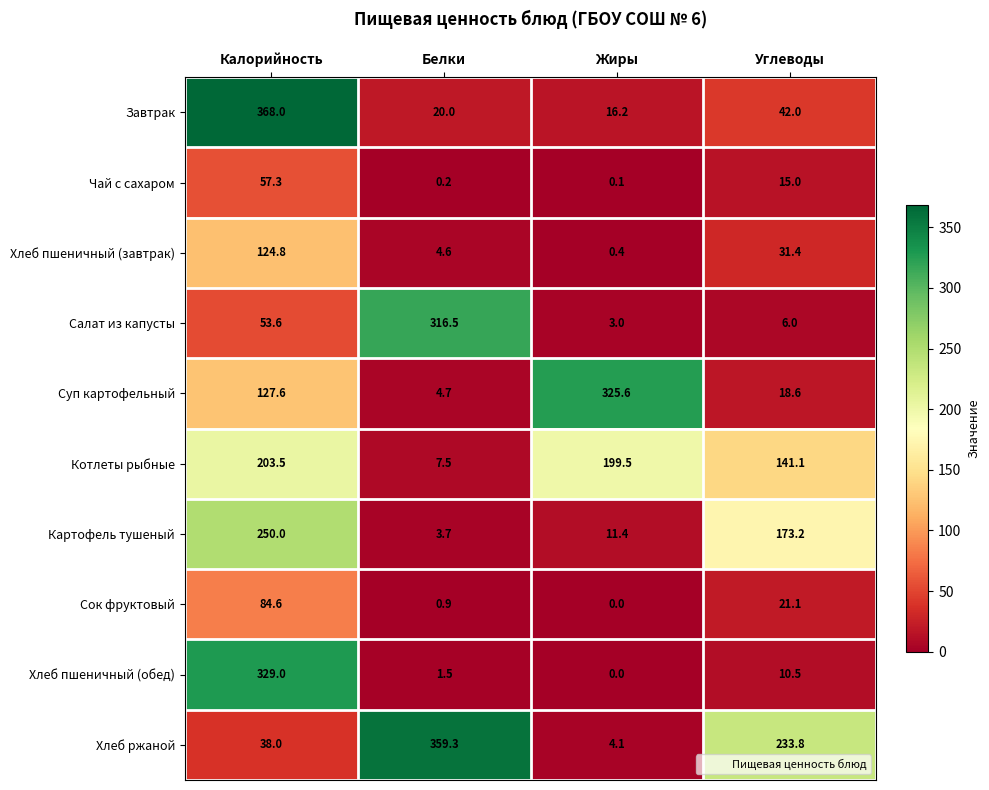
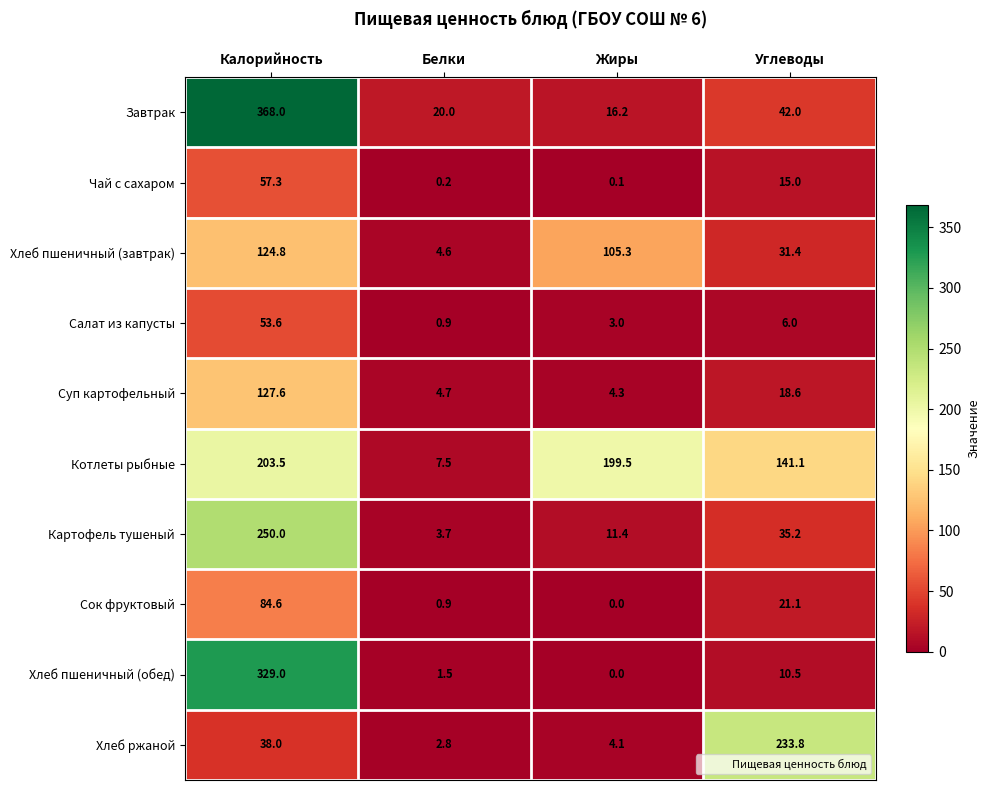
  {
    "Завтрак": {
      "Калорийность": 368.0,
      "Белки": 20.0,
      "Жиры": 16.2,
      "Углеводы": 42.0
    },
    "Чай с сахаром": {
      "Калорийность": 57.3,
      "Белки": 0.2,
      "Жиры": 0.1,
      "Углеводы": 15.0
    },
    "Хлеб пшеничный (завтрак)": {
      "Калорийность": 124.8,
      "Белки": 4.6,
-     "Жиры": 0.4,
+     "Жиры": 105.3,
      "Углеводы": 31.4
    },
    "Салат из капусты": {
      "Калорийность": 53.6,
-     "Белки": 316.5,
+     "Белки": 0.9,
      "Жиры": 3.0,
      "Углеводы": 6.0
    },
    "Суп картофельный": {
      "Калорийность": 127.6,
      "Белки": 4.7,
-     "Жиры": 325.6,
+     "Жиры": 4.3,
      "Углеводы": 18.6
    },
    "Котлеты рыбные": {
      "Калорийность": 203.5,
      "Белки": 7.5,
      "Жиры": 199.5,
      "Углеводы": 141.1
    },
    "Картофель тушеный": {
      "Калорийность": 250.0,
      "Белки": 3.7,
      "Жиры": 11.4,
-     "Углеводы": 173.2
+     "Углеводы": 35.2
    },
    "Сок фруктовый": {
      "Калорийность": 84.6,
      "Белки": 0.9,
      "Жиры": 0.0,
      "Углеводы": 21.1
    },
    "Хлеб пшеничный (обед)": {
      "Калорийность": 329.0,
      "Белки": 1.5,
      "Жиры": 0.0,
      "Углеводы": 10.5
    },
    "Хлеб ржаной": {
      "Калорийность": 38.0,
-     "Белки": 359.3,
+     "Белки": 2.8,
      "Жиры": 4.1,
      "Углеводы": 233.8
    }
  }
